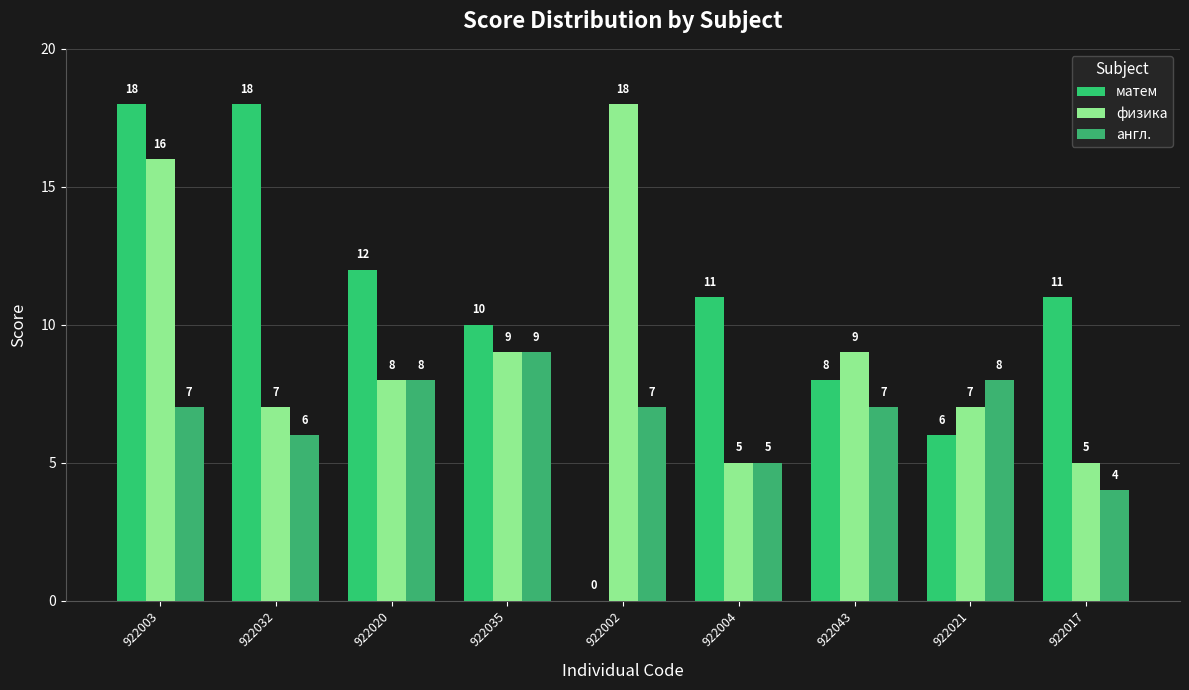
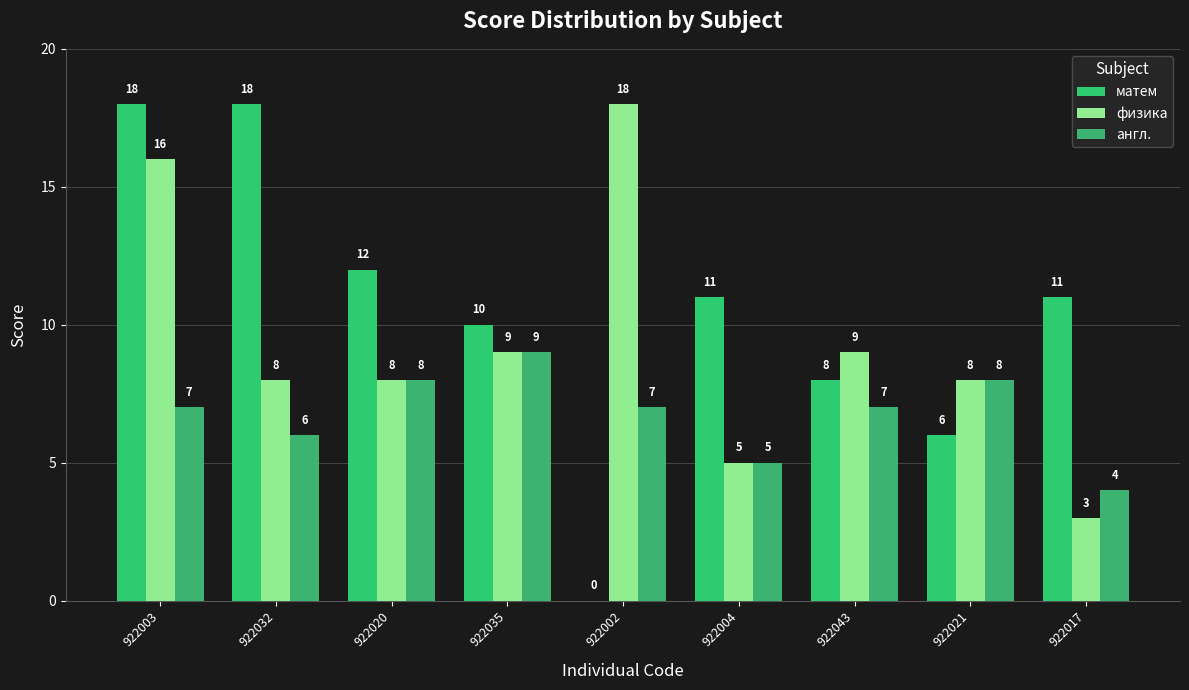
  {
    "физика": {
      "922003": 16,
-     "922032": 7,
+     "922032": 8,
      "922020": 8,
      "922035": 9,
      "922002": 18,
      "922004": 5,
      "922043": 9,
-     "922021": 7,
-     "922017": 5
+     "922021": 8,
+     "922017": 3
    }
  }
